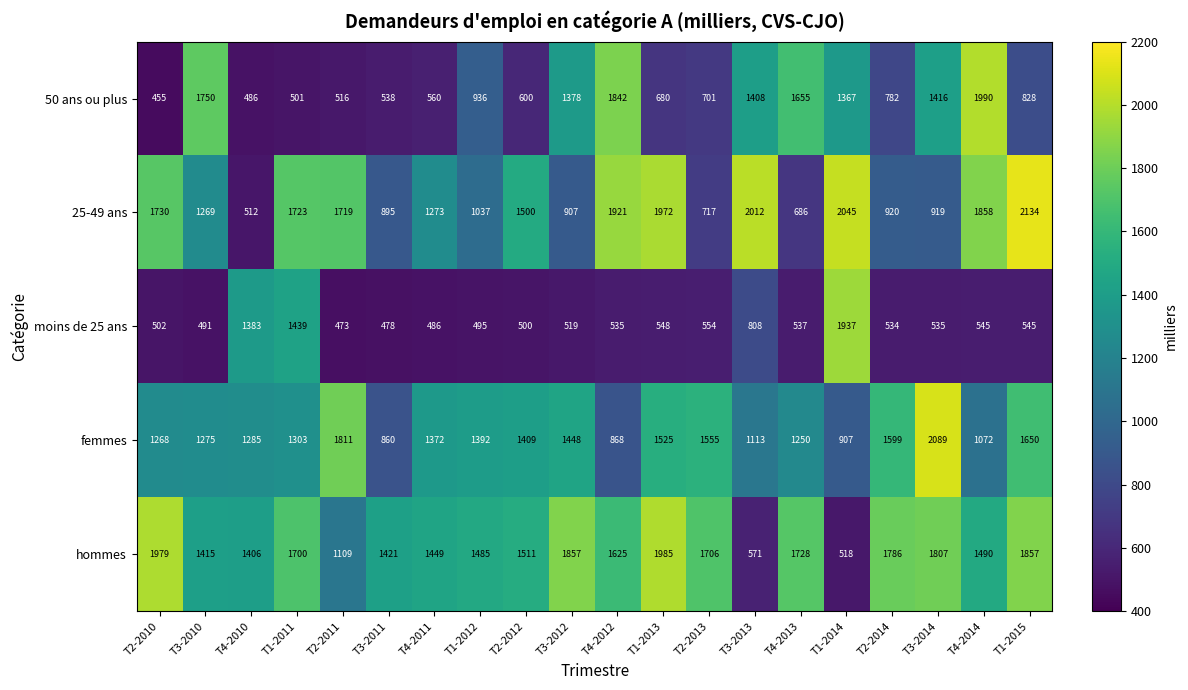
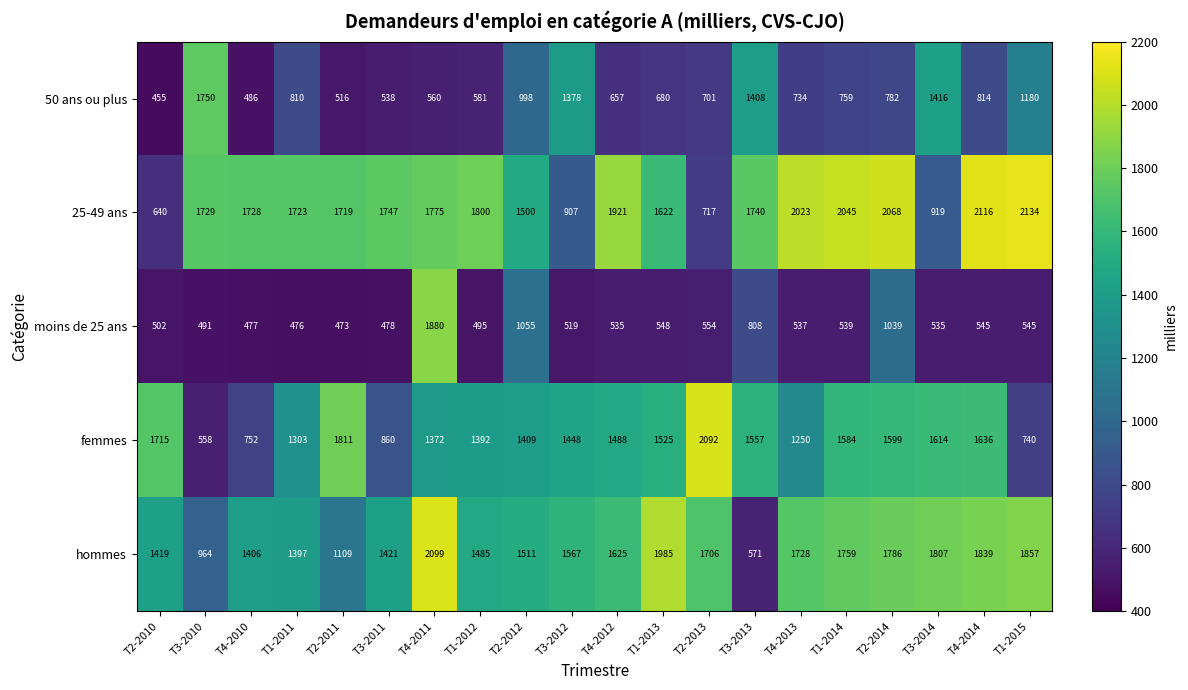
  {
    "50 ans ou plus": {
      "T2-2010": 455,
      "T3-2010": 1750,
      "T4-2010": 486,
-     "T1-2011": 501,
+     "T1-2011": 810,
      "T2-2011": 516,
      "T3-2011": 538,
      "T4-2011": 560,
-     "T1-2012": 936,
-     "T2-2012": 600,
+     "T1-2012": 581,
+     "T2-2012": 998,
      "T3-2012": 1378,
-     "T4-2012": 1842,
+     "T4-2012": 657,
      "T1-2013": 680,
      "T2-2013": 701,
      "T3-2013": 1408,
-     "T4-2013": 1655,
-     "T1-2014": 1367,
+     "T4-2013": 734,
+     "T1-2014": 759,
      "T2-2014": 782,
      "T3-2014": 1416,
-     "T4-2014": 1990,
-     "T1-2015": 828
+     "T4-2014": 814,
+     "T1-2015": 1180
    },
    "25-49 ans": {
-     "T2-2010": 1730,
-     "T3-2010": 1269,
-     "T4-2010": 512,
+     "T2-2010": 640,
+     "T3-2010": 1729,
+     "T4-2010": 1728,
      "T1-2011": 1723,
      "T2-2011": 1719,
-     "T3-2011": 895,
-     "T4-2011": 1273,
-     "T1-2012": 1037,
+     "T3-2011": 1747,
+     "T4-2011": 1775,
+     "T1-2012": 1800,
      "T2-2012": 1500,
      "T3-2012": 907,
      "T4-2012": 1921,
-     "T1-2013": 1972,
+     "T1-2013": 1622,
      "T2-2013": 717,
-     "T3-2013": 2012,
-     "T4-2013": 686,
+     "T3-2013": 1740,
+     "T4-2013": 2023,
      "T1-2014": 2045,
-     "T2-2014": 920,
+     "T2-2014": 2068,
      "T3-2014": 919,
-     "T4-2014": 1858,
+     "T4-2014": 2116,
      "T1-2015": 2134
    },
    "moins de 25 ans": {
      "T2-2010": 502,
      "T3-2010": 491,
-     "T4-2010": 1383,
-     "T1-2011": 1439,
+     "T4-2010": 477,
+     "T1-2011": 476,
      "T2-2011": 473,
      "T3-2011": 478,
-     "T4-2011": 486,
+     "T4-2011": 1880,
      "T1-2012": 495,
-     "T2-2012": 500,
+     "T2-2012": 1055,
      "T3-2012": 519,
      "T4-2012": 535,
      "T1-2013": 548,
      "T2-2013": 554,
      "T3-2013": 808,
      "T4-2013": 537,
-     "T1-2014": 1937,
-     "T2-2014": 534,
+     "T1-2014": 539,
+     "T2-2014": 1039,
      "T3-2014": 535,
      "T4-2014": 545,
      "T1-2015": 545
    },
    "femmes": {
-     "T2-2010": 1268,
-     "T3-2010": 1275,
-     "T4-2010": 1285,
+     "T2-2010": 1715,
+     "T3-2010": 558,
+     "T4-2010": 752,
      "T1-2011": 1303,
      "T2-2011": 1811,
      "T3-2011": 860,
      "T4-2011": 1372,
      "T1-2012": 1392,
      "T2-2012": 1409,
      "T3-2012": 1448,
-     "T4-2012": 868,
+     "T4-2012": 1488,
      "T1-2013": 1525,
-     "T2-2013": 1555,
-     "T3-2013": 1113,
+     "T2-2013": 2092,
+     "T3-2013": 1557,
      "T4-2013": 1250,
-     "T1-2014": 907,
+     "T1-2014": 1584,
      "T2-2014": 1599,
-     "T3-2014": 2089,
-     "T4-2014": 1072,
-     "T1-2015": 1650
+     "T3-2014": 1614,
+     "T4-2014": 1636,
+     "T1-2015": 740
    },
    "hommes": {
-     "T2-2010": 1979,
-     "T3-2010": 1415,
+     "T2-2010": 1419,
+     "T3-2010": 964,
      "T4-2010": 1406,
-     "T1-2011": 1700,
+     "T1-2011": 1397,
      "T2-2011": 1109,
      "T3-2011": 1421,
-     "T4-2011": 1449,
+     "T4-2011": 2099,
      "T1-2012": 1485,
      "T2-2012": 1511,
-     "T3-2012": 1857,
+     "T3-2012": 1567,
      "T4-2012": 1625,
      "T1-2013": 1985,
      "T2-2013": 1706,
      "T3-2013": 571,
      "T4-2013": 1728,
-     "T1-2014": 518,
+     "T1-2014": 1759,
      "T2-2014": 1786,
      "T3-2014": 1807,
-     "T4-2014": 1490,
+     "T4-2014": 1839,
      "T1-2015": 1857
    }
  }
